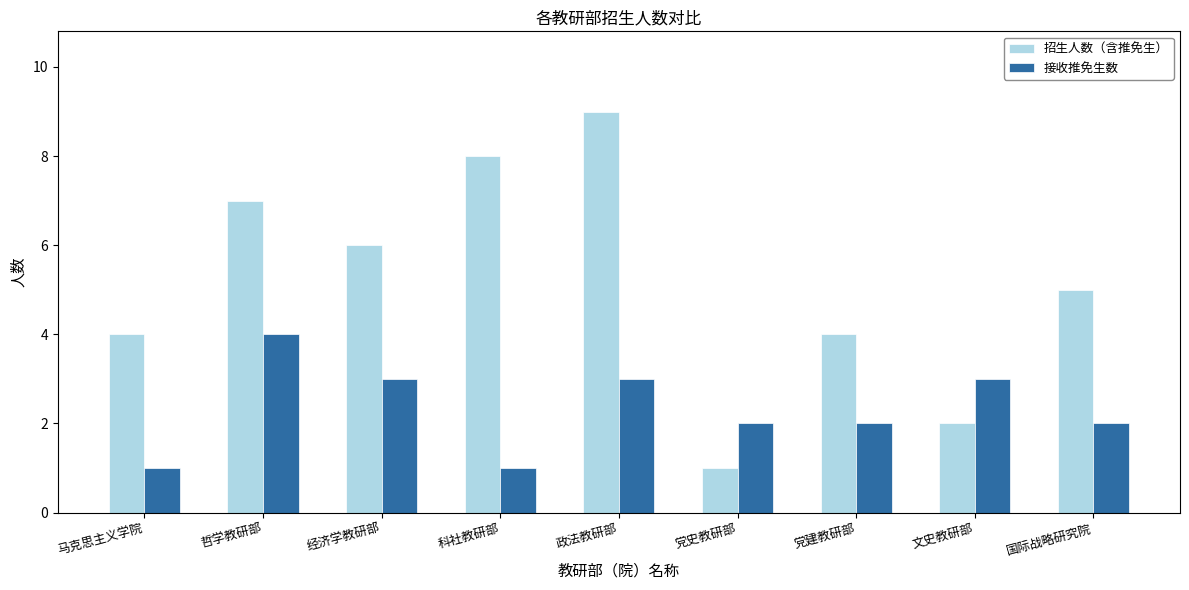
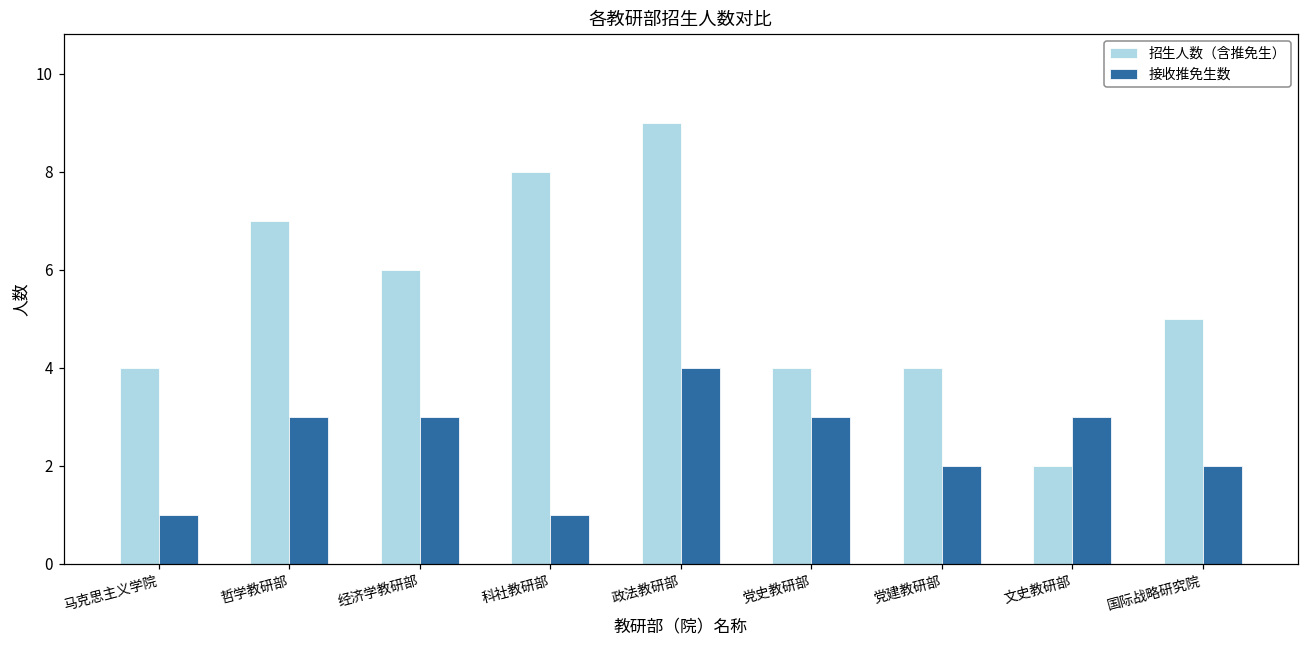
  {
    "招生人数（含推免生）": {
      "马克思主义学院": 4,
      "哲学教研部": 7,
      "经济学教研部": 6,
      "科社教研部": 8,
      "政法教研部": 9,
-     "党史教研部": 1,
+     "党史教研部": 4,
      "党建教研部": 4,
      "文史教研部": 2,
      "国际战略研究院": 5
    },
    "接收推免生数": {
      "马克思主义学院": 1,
-     "哲学教研部": 4,
+     "哲学教研部": 3,
      "经济学教研部": 3,
      "科社教研部": 1,
-     "政法教研部": 3,
-     "党史教研部": 2,
+     "政法教研部": 4,
+     "党史教研部": 3,
      "党建教研部": 2,
      "文史教研部": 3,
      "国际战略研究院": 2
    }
  }
